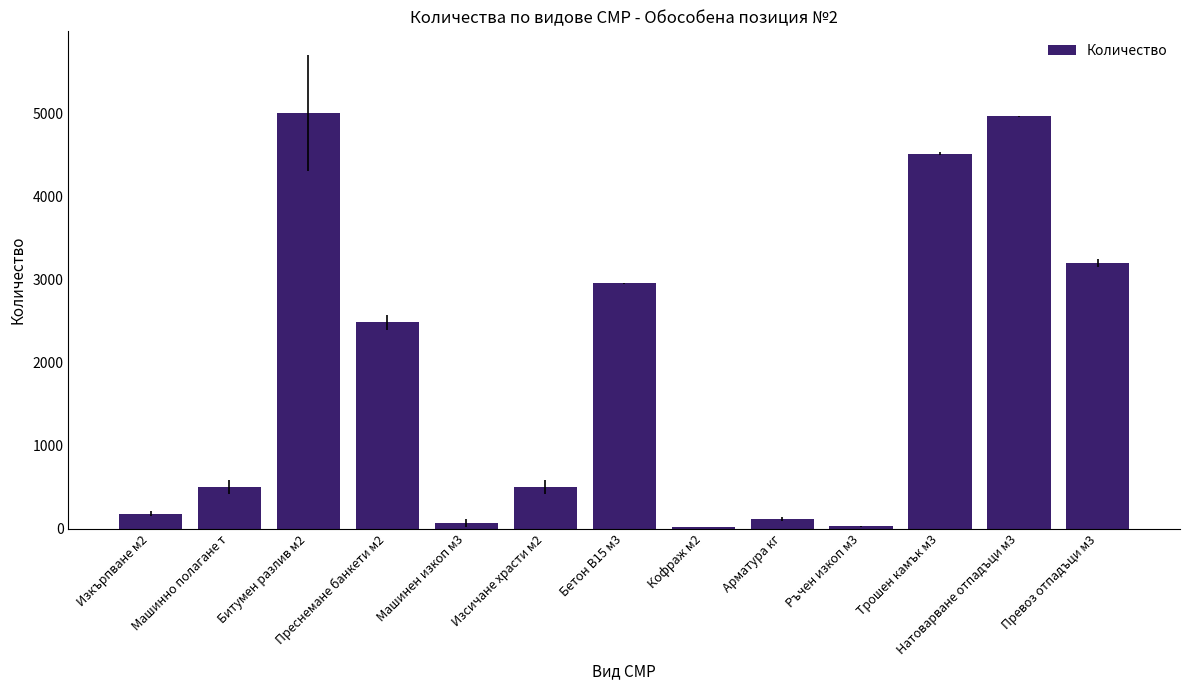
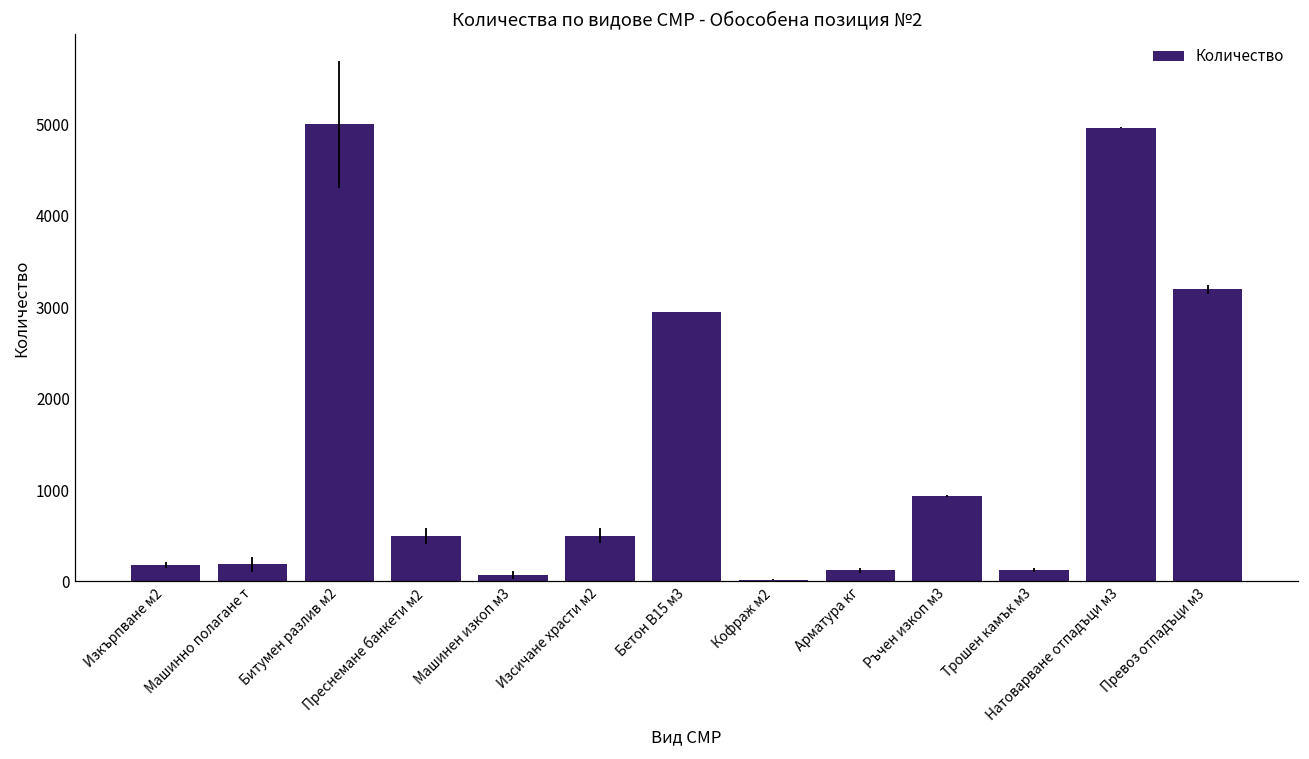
  {
    "Изкърпване м2": 200,
-   "Машинно полагане т": 500,
+   "Машинно полагане т": 200,
    "Битумен разлив м2": 5000,
-   "Преснемане банкети м2": 2500,
+   "Преснемане банкети м2": 500,
    "Машинен изкоп м3": 100,
    "Изсичане храсти м2": 500,
    "Бетон В15 м3": 3000,
    "Арматура кг": 100,
-   "Ръчен изкоп м3": 0,
-   "Трошен камък м3": 4500,
+   "Ръчен изкоп м3": 900,
+   "Трошен камък м3": 100,
    "Натоварване отпадъци м3": 5000,
    "Превоз отпадъци м3": 3200
  }
